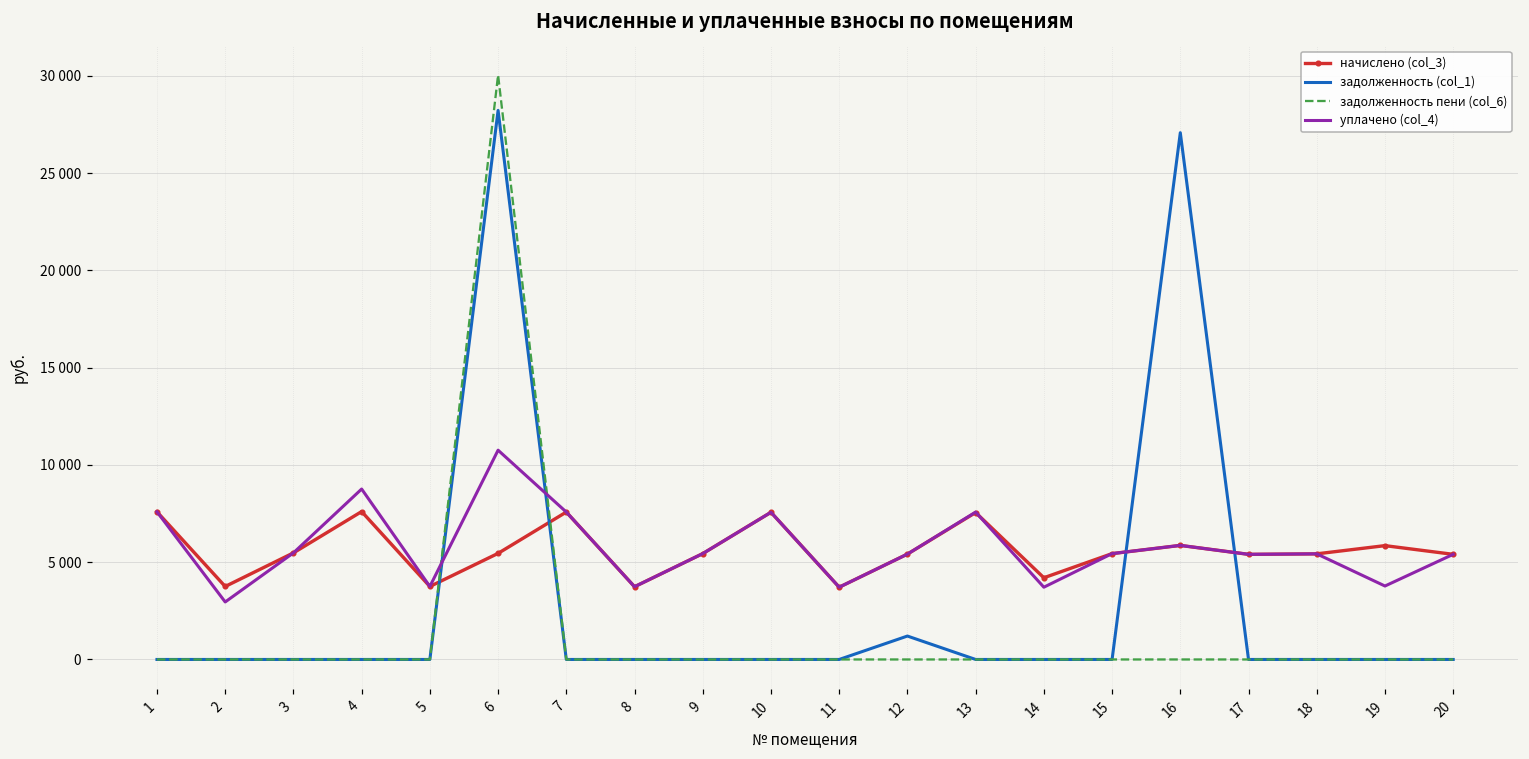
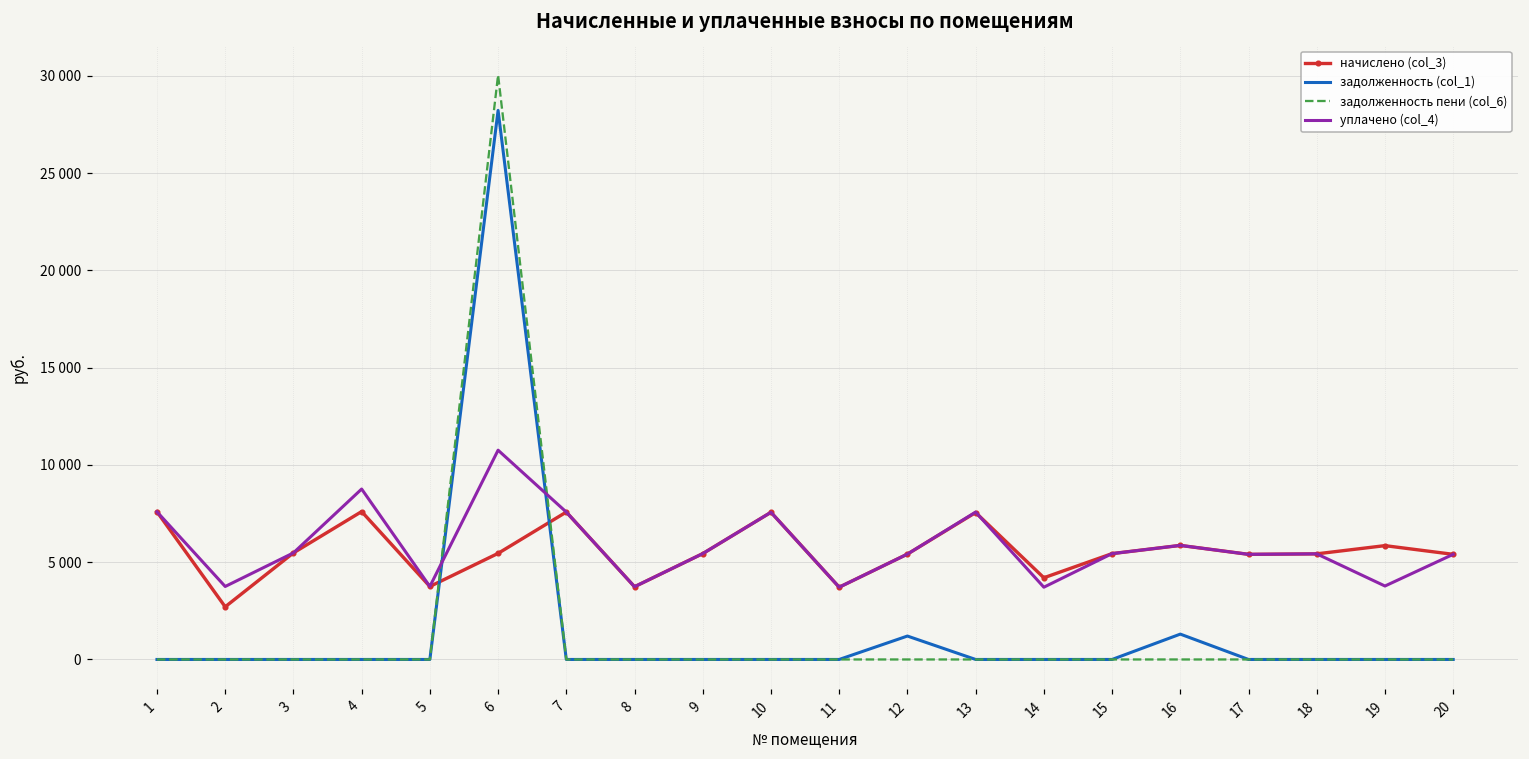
  {
    "начислено (col_3)": {
-     "2": 3800,
+     "2": 2700,
      "4": 7600,
      "6": 5500,
      "14": 4200,
      "19": 5800
    },
    "задолженность (col_1)": {
      "6": 28200,
      "12": 1200,
-     "16": 27100
+     "16": 1300
    },
    "задолженность пени (col_6)": {
      "6": 30000,
      "12": 0,
      "16": 0
    },
    "уплачено (col_4)": {
-     "2": 3000,
+     "2": 3800,
      "4": 8800,
      "6": 10800,
      "14": 3700,
      "19": 3800
    }
  }
